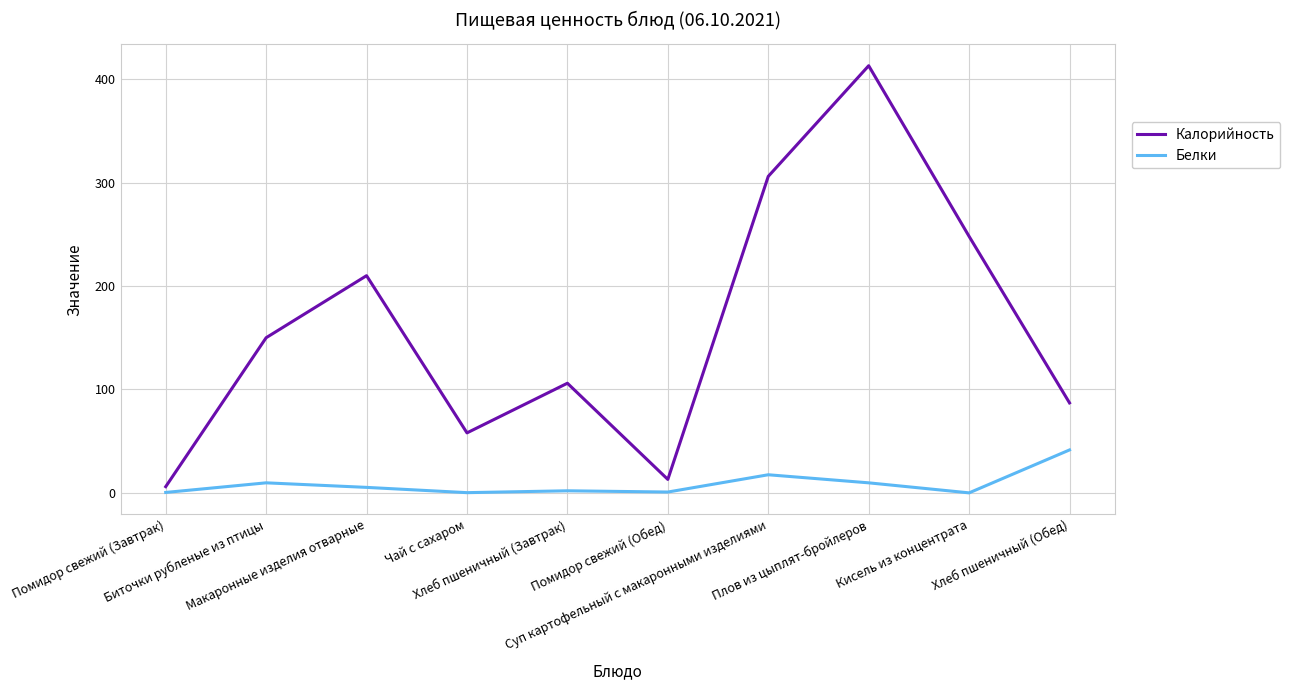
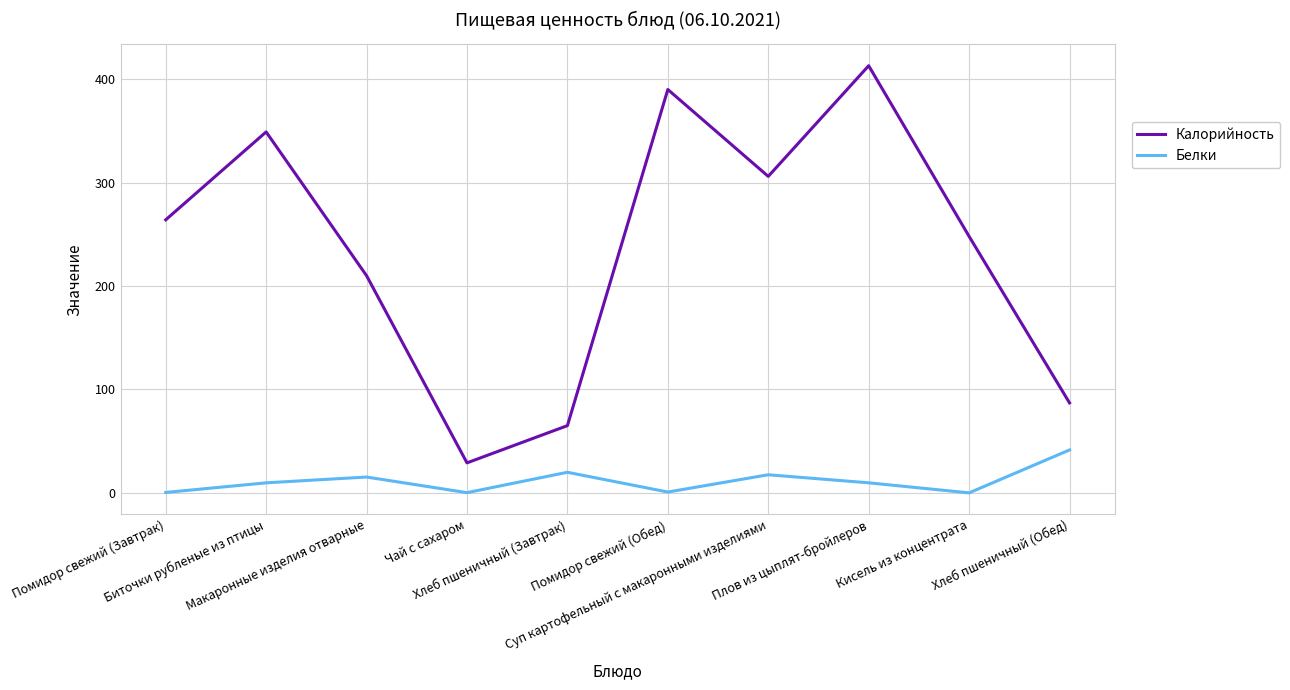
  {
    "Калорийность": {
-     "Помидор свежий (Завтрак)": 6,
-     "Биточки рубленые из птицы": 150,
+     "Помидор свежий (Завтрак)": 264,
+     "Биточки рубленые из птицы": 349,
      "Макаронные изделия отварные": 210,
-     "Чай с сахаром": 58,
-     "Хлеб пшеничный (Завтрак)": 106,
-     "Помидор свежий (Обед)": 13,
+     "Чай с сахаром": 29,
+     "Хлеб пшеничный (Завтрак)": 65,
+     "Помидор свежий (Обед)": 390,
      "Суп картофельный с макаронными изделиями": 306,
      "Плов из цыплят-бройлеров": 413,
      "Кисель из концентрата": 248,
      "Хлеб пшеничный (Обед)": 87
    },
    "Белки": {
      "Помидор свежий (Завтрак)": 0,
      "Биточки рубленые из птицы": 10,
-     "Макаронные изделия отварные": 5,
+     "Макаронные изделия отварные": 15,
      "Чай с сахаром": 0,
-     "Хлеб пшеничный (Завтрак)": 2,
+     "Хлеб пшеничный (Завтрак)": 20,
      "Помидор свежий (Обед)": 1,
      "Суп картофельный с макаронными изделиями": 18,
      "Плов из цыплят-бройлеров": 10,
      "Кисель из концентрата": 0,
      "Хлеб пшеничный (Обед)": 42
    }
  }
